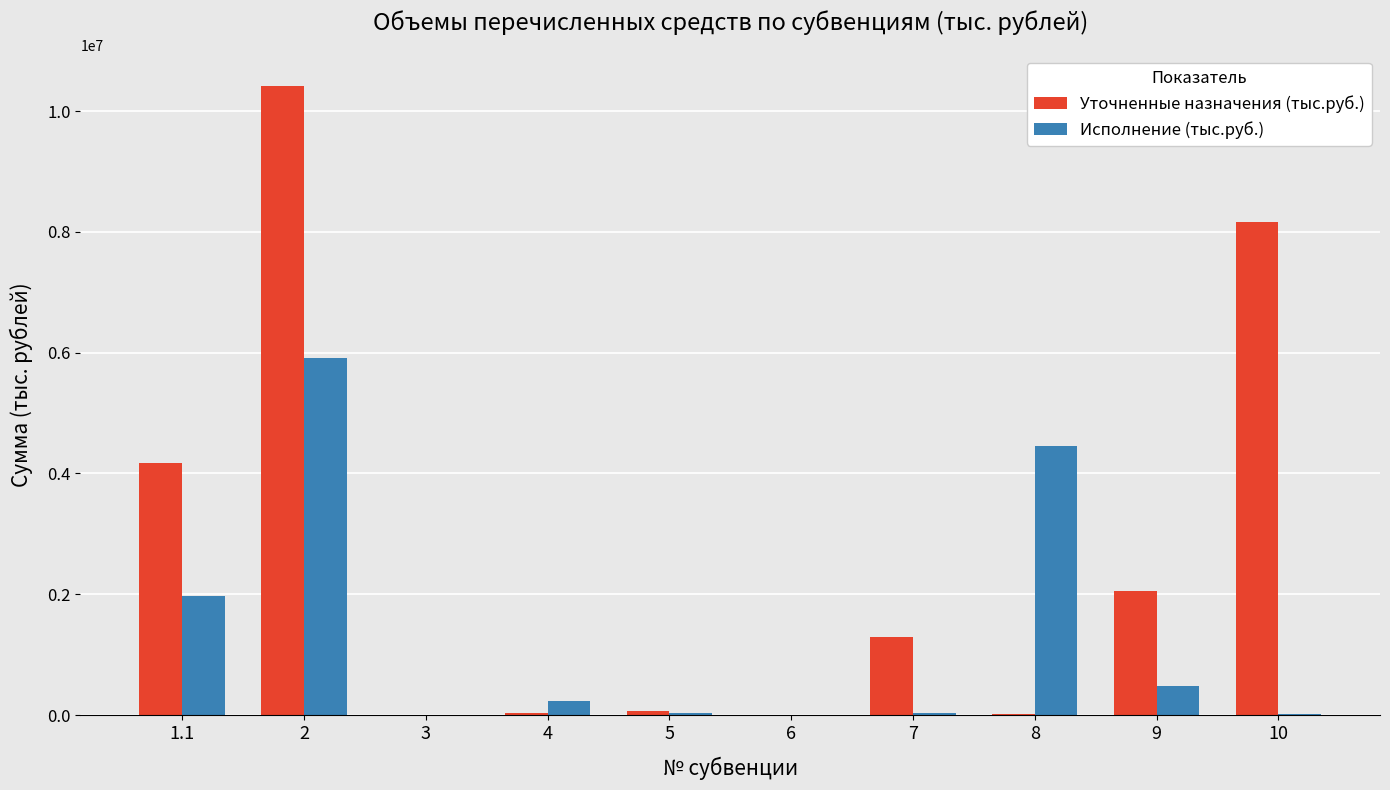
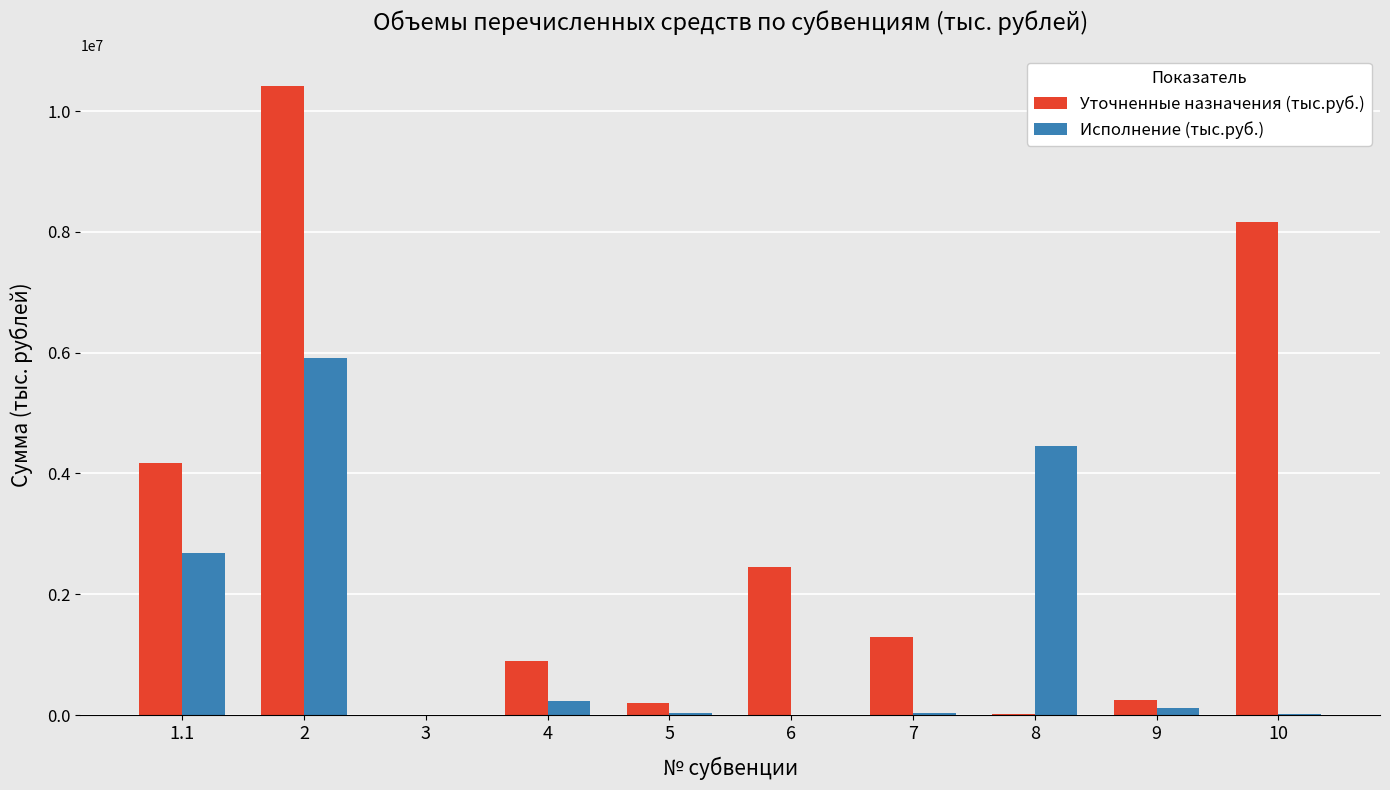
  {
    "Уточненные назначения (тыс.руб.)": {
      "1.1": 4200000,
      "2": 10400000,
-     "4": 0,
-     "5": 100000,
-     "6": 0,
+     "4": 900000,
+     "5": 200000,
+     "6": 2400000,
      "7": 1300000,
-     "9": 2100000,
+     "9": 200000,
      "10": 8200000
    },
    "Исполнение (тыс.руб.)": {
-     "1.1": 2000000,
+     "1.1": 2700000,
      "2": 5900000,
      "4": 200000,
      "8": 4400000,
-     "9": 500000
+     "9": 100000
    }
  }
